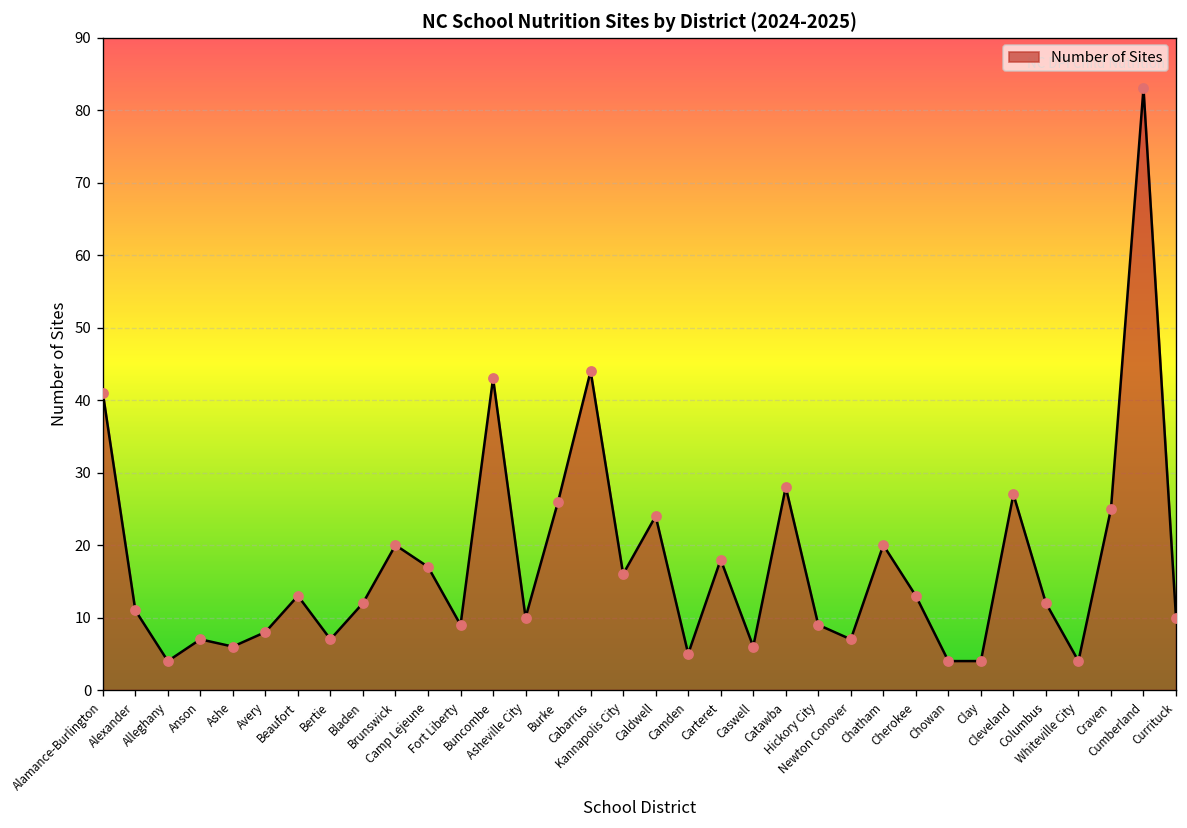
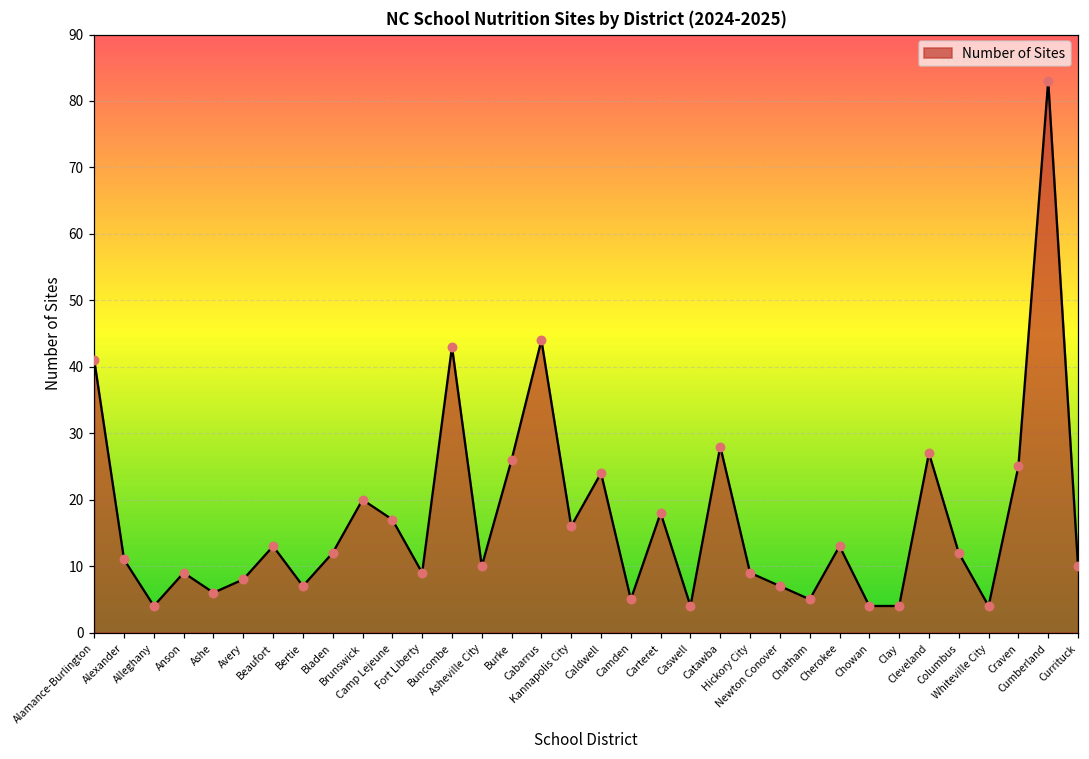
  {
    "Alamance-Burlington": 41,
    "Alexander": 11,
    "Alleghany": 4,
-   "Anson": 7,
+   "Anson": 9,
    "Ashe": 6,
    "Avery": 8,
    "Beaufort": 13,
    "Bertie": 7,
    "Bladen": 12,
    "Brunswick": 20,
    "Camp Lejeune": 17,
    "Fort Liberty": 9,
    "Buncombe": 43,
    "Asheville City": 10,
    "Burke": 26,
    "Cabarrus": 44,
    "Kannapolis City": 16,
    "Caldwell": 24,
    "Camden": 5,
    "Carteret": 18,
-   "Caswell": 6,
+   "Caswell": 4,
    "Catawba": 28,
    "Hickory City": 9,
    "Newton Conover": 7,
-   "Chatham": 20,
+   "Chatham": 5,
    "Cherokee": 13,
    "Chowan": 4,
    "Clay": 4,
    "Cleveland": 27,
    "Columbus": 12,
    "Whiteville City": 4,
    "Craven": 25,
    "Cumberland": 83,
    "Currituck": 10
  }
